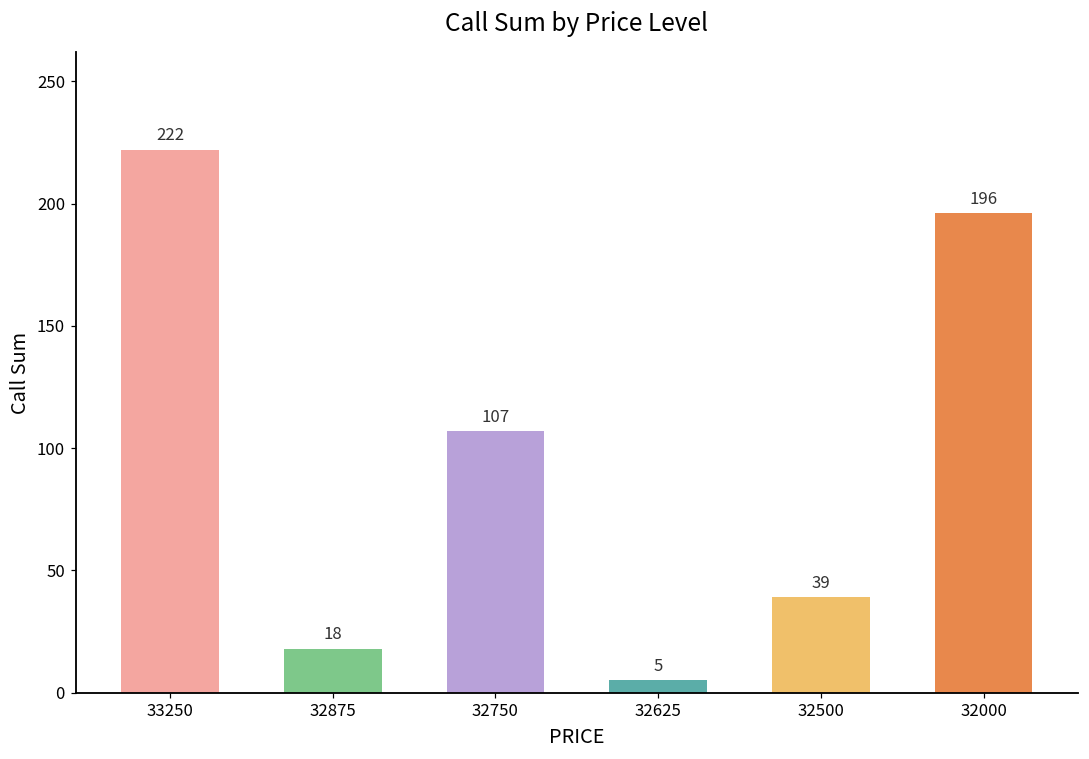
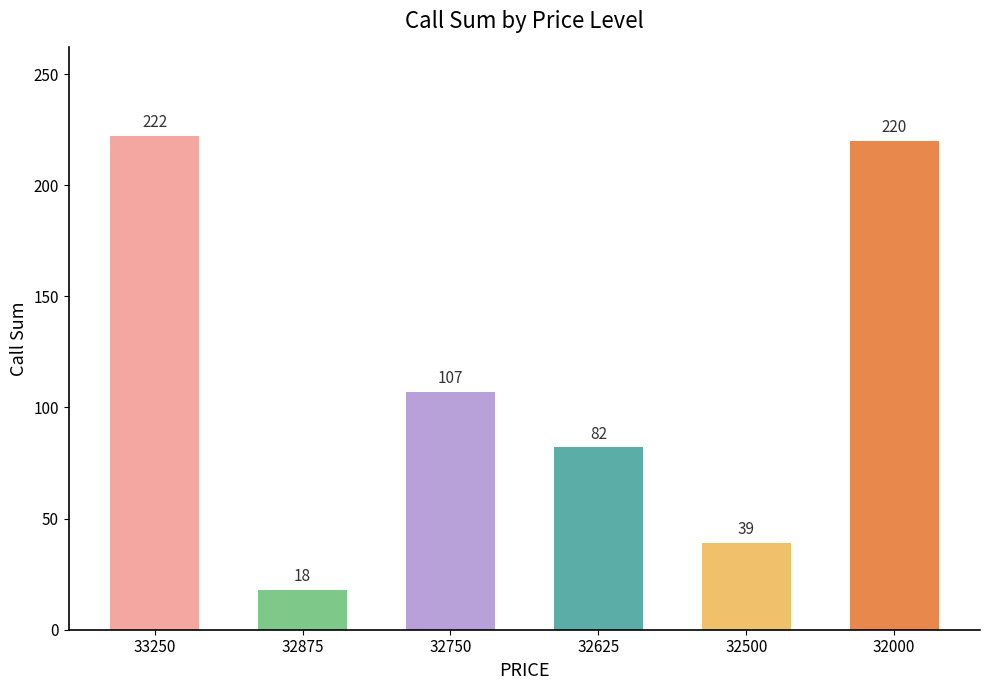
  {
    "33250": 222,
    "32875": 18,
    "32750": 107,
-   "32625": 5,
+   "32625": 82,
    "32500": 39,
-   "32000": 196
+   "32000": 220
  }
